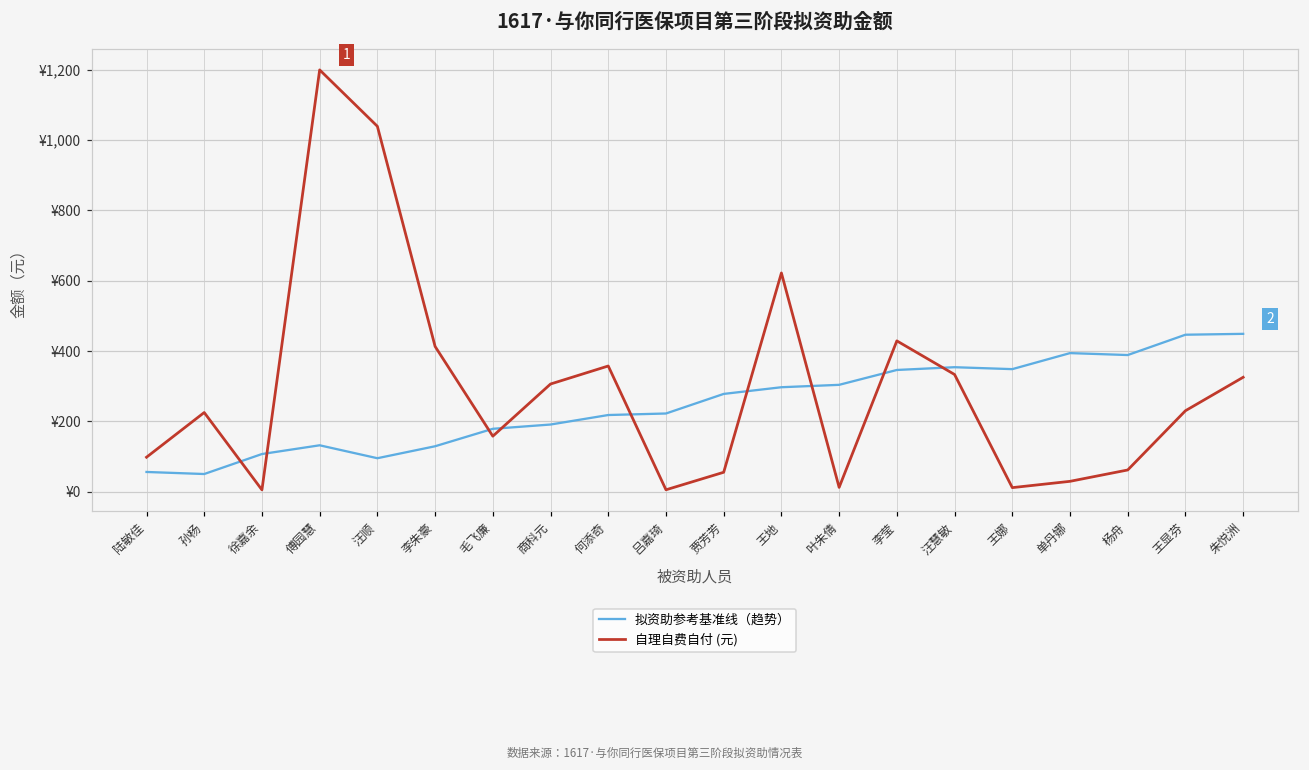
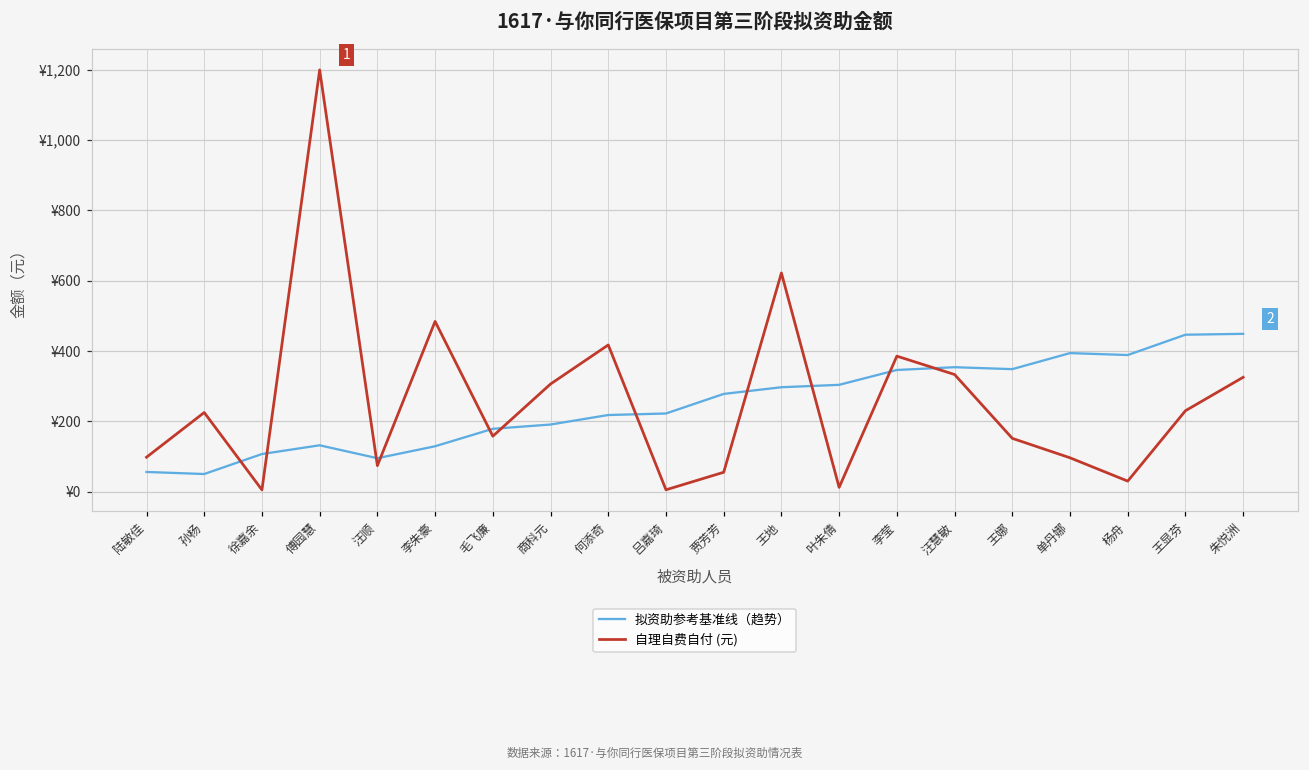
  {
    "拟资助参考基准线（趋势）": {
      "陆敏佳": "¥60",
      "孙杨": "¥50",
      "徐嘉余": "¥110",
      "傅园慧": "¥130",
      "汪顺": "¥100",
      "李朱豪": "¥130",
      "毛飞廉": "¥180",
      "商科元": "¥190",
      "何添奇": "¥220",
      "吕嘉琦": "¥220",
      "贾芳芳": "¥280",
      "王地": "¥300",
      "叶朱倩": "¥300",
      "李莹": "¥350",
      "汪慧敏": "¥350",
      "王娜": "¥350",
      "单丹娜": "¥390",
      "杨舟": "¥390",
      "王显芬": "¥450"
    },
    "自理自费自付 (元)": {
      "陆敏佳": "¥100",
      "孙杨": "¥230",
      "徐嘉余": "¥10",
-     "汪顺": "¥1,040",
-     "李朱豪": "¥410",
+     "汪顺": "¥70",
+     "李朱豪": "¥480",
      "毛飞廉": "¥160",
      "商科元": "¥310",
-     "何添奇": "¥360",
+     "何添奇": "¥420",
      "吕嘉琦": "¥10",
      "贾芳芳": "¥60",
      "王地": "¥620",
      "叶朱倩": "¥10",
-     "李莹": "¥430",
+     "李莹": "¥390",
      "汪慧敏": "¥330",
-     "王娜": "¥10",
-     "单丹娜": "¥30",
-     "杨舟": "¥60",
+     "王娜": "¥150",
+     "单丹娜": "¥100",
+     "杨舟": "¥30",
      "王显芬": "¥230",
      "朱悦洲": "¥330"
    }
  }
